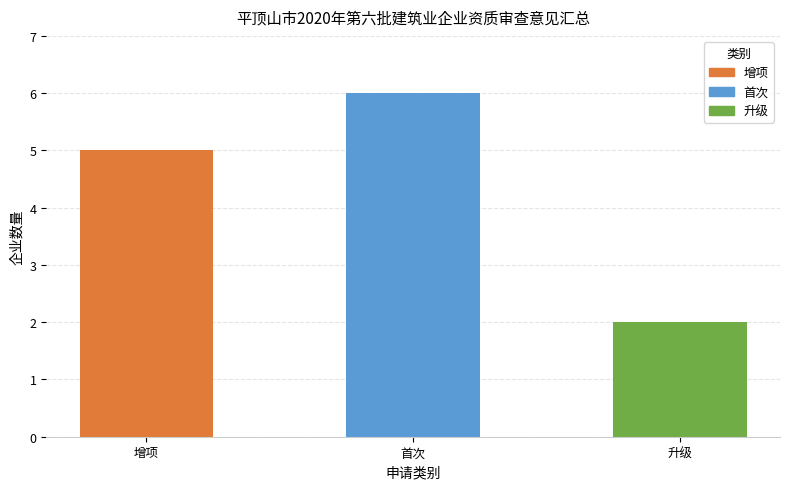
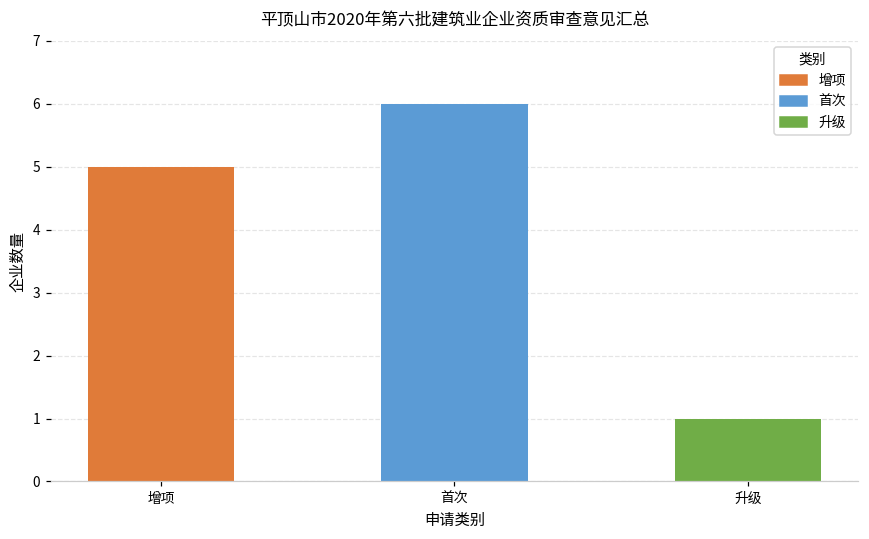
  {
    "增项": 5,
    "首次": 6,
-   "升级": 2
+   "升级": 1
  }
